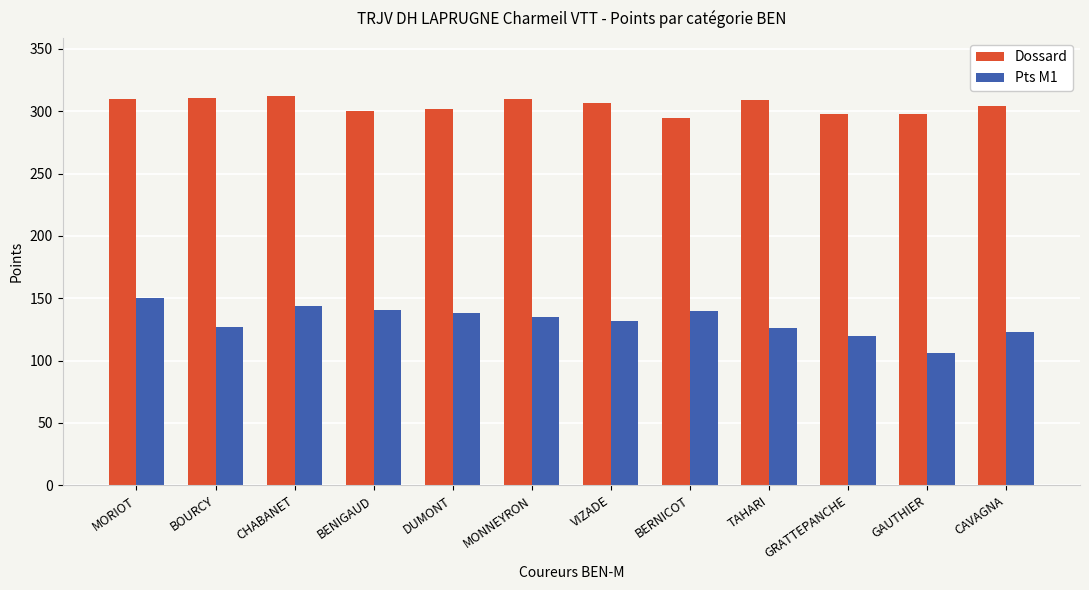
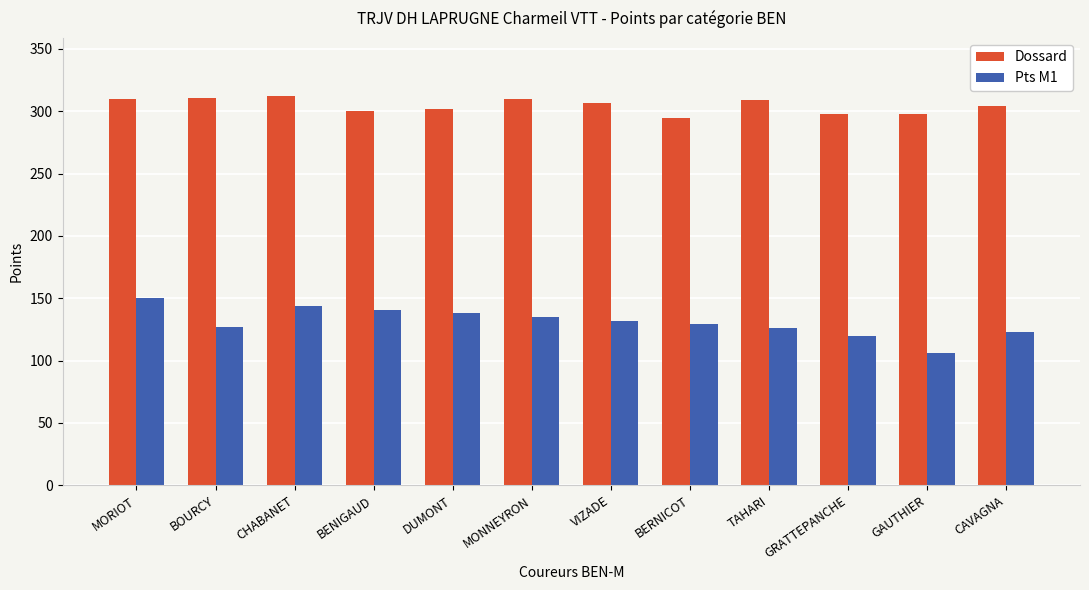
  {
    "Dossard": {
      "MORIOT": 310,
      "BOURCY": 311,
      "CHABANET": 312,
      "BENIGAUD": 300,
      "DUMONT": 302,
      "MONNEYRON": 310,
      "VIZADE": 307,
      "BERNICOT": 295,
      "TAHARI": 309,
      "GRATTEPANCHE": 298,
      "GAUTHIER": 298,
      "CAVAGNA": 304
    },
    "Pts M1": {
      "MORIOT": 150,
      "BOURCY": 127,
      "CHABANET": 144,
      "BENIGAUD": 141,
      "DUMONT": 138,
      "MONNEYRON": 135,
      "VIZADE": 132,
-     "BERNICOT": 140,
+     "BERNICOT": 129,
      "TAHARI": 126,
      "GRATTEPANCHE": 120,
      "GAUTHIER": 106,
      "CAVAGNA": 123
    }
  }
